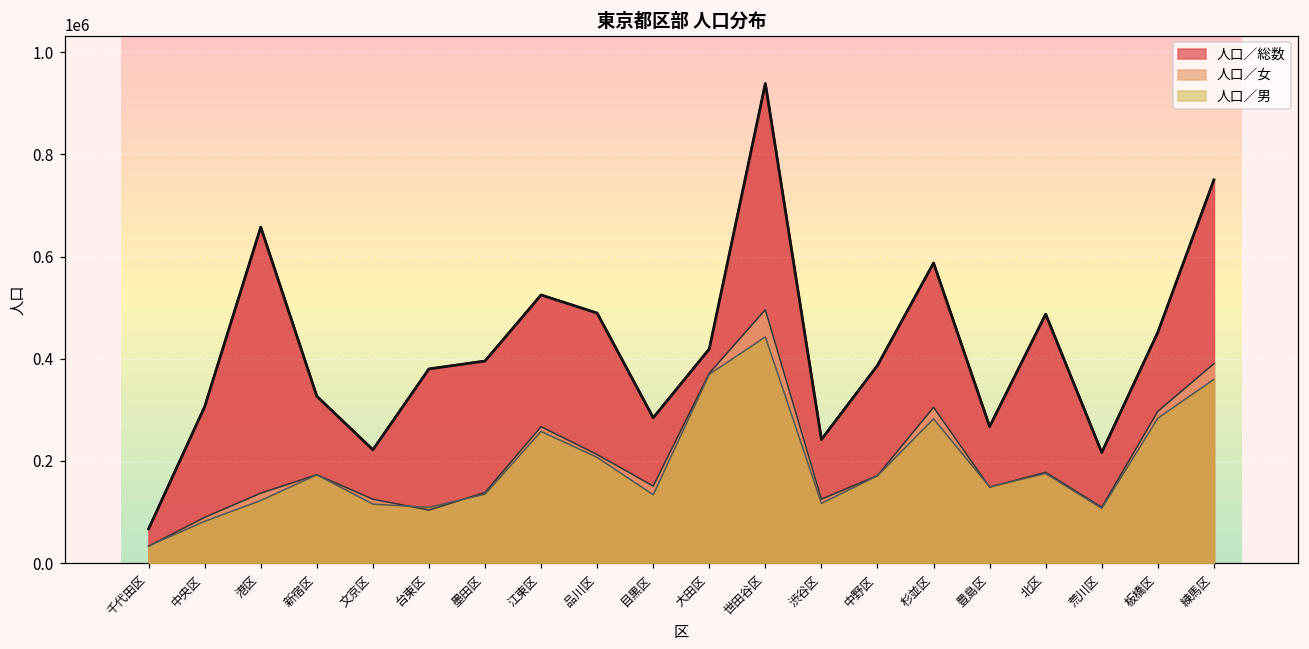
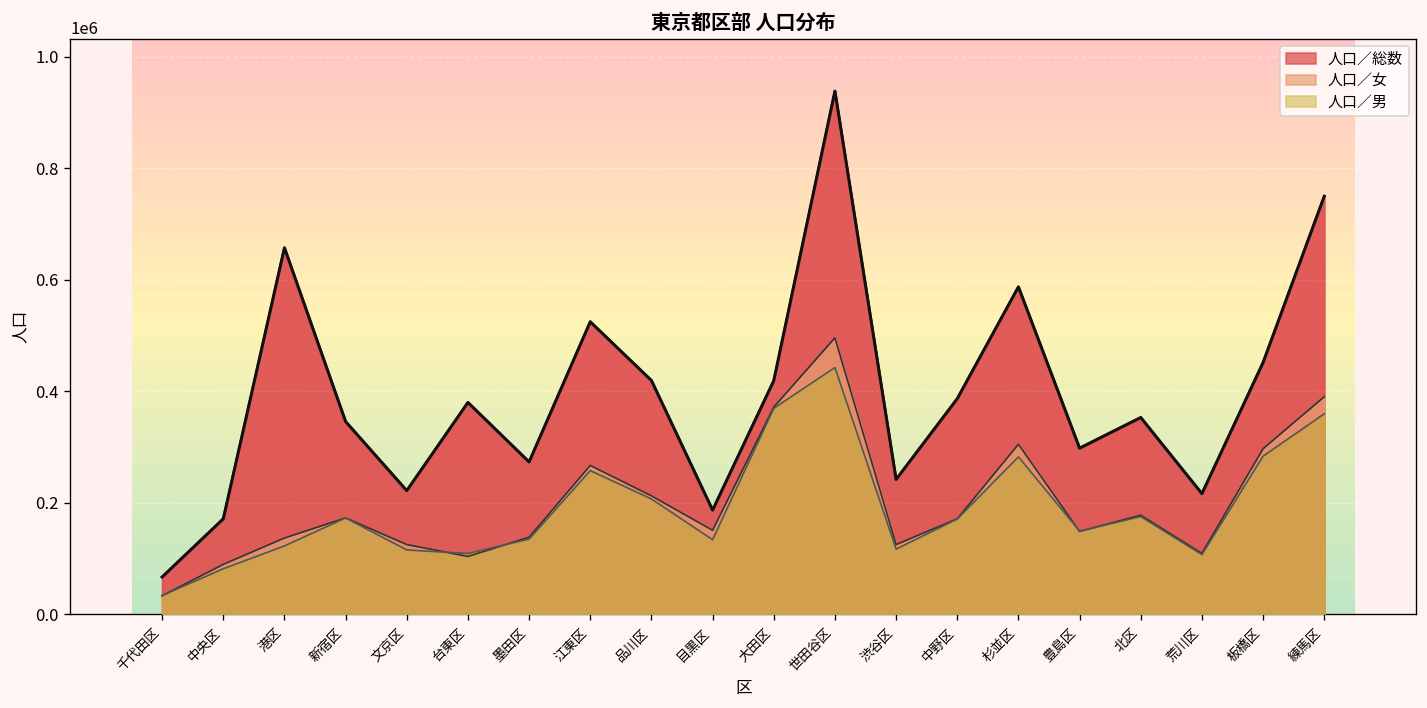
  {
    "人口／総数": {
      "千代田区": 70000,
-     "中央区": 310000,
+     "中央区": 170000,
      "港区": 660000,
-     "新宿区": 330000,
+     "新宿区": 350000,
      "文京区": 220000,
      "台東区": 380000,
-     "墨田区": 400000,
+     "墨田区": 270000,
      "江東区": 520000,
-     "品川区": 490000,
-     "目黒区": 280000,
+     "品川区": 420000,
+     "目黒区": 190000,
      "大田区": 420000,
      "世田谷区": 940000,
      "渋谷区": 240000,
      "中野区": 390000,
      "杉並区": 590000,
-     "豊島区": 270000,
-     "北区": 490000,
+     "豊島区": 300000,
+     "北区": 350000,
      "荒川区": 220000,
      "板橋区": 450000,
      "練馬区": 750000
    }
  }
